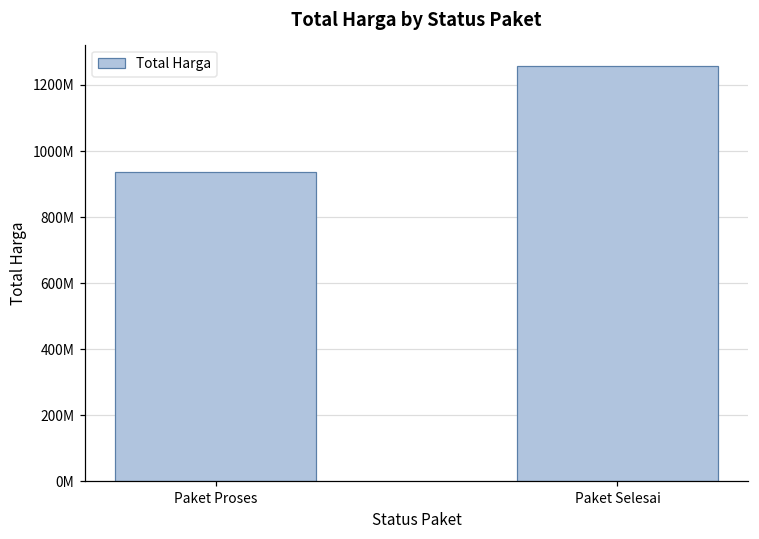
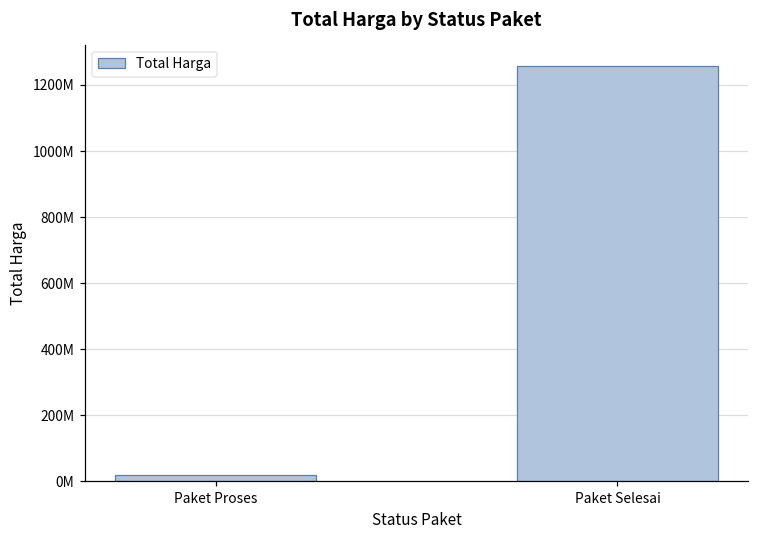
  {
-   "Paket Proses": 940000000,
+   "Paket Proses": 20000000,
    "Paket Selesai": 1260000000
  }
